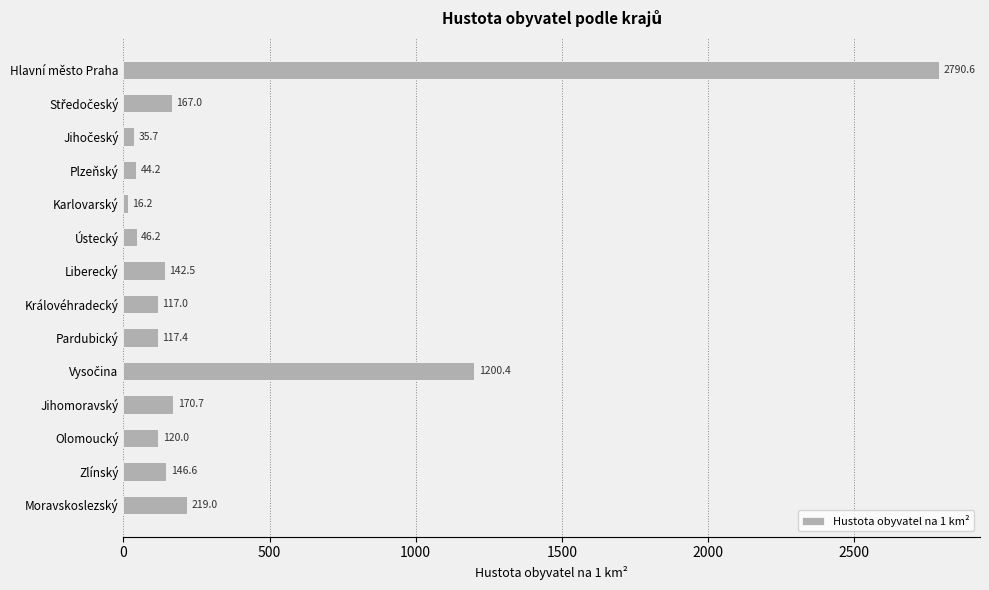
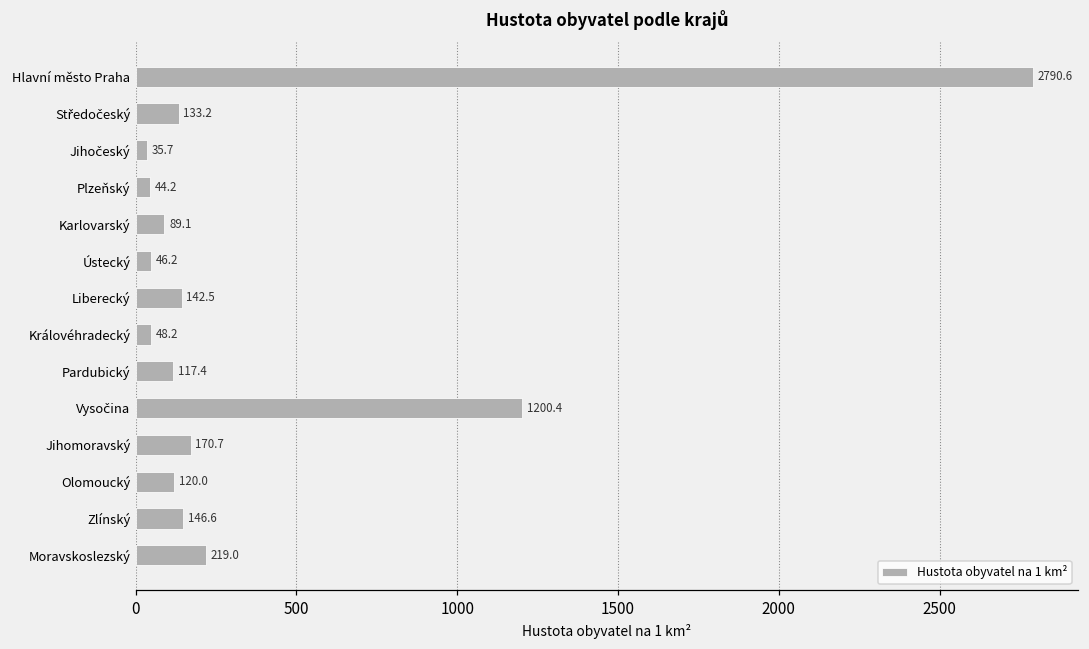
  {
    "Hlavní město Praha": 2790.6,
-   "Středočeský": 167.0,
+   "Středočeský": 133.2,
    "Jihočeský": 35.7,
    "Plzeňský": 44.2,
-   "Karlovarský": 16.2,
+   "Karlovarský": 89.1,
    "Ústecký": 46.2,
    "Liberecký": 142.5,
-   "Královéhradecký": 117.0,
+   "Královéhradecký": 48.2,
    "Pardubický": 117.4,
    "Vysočina": 1200.4,
    "Jihomoravský": 170.7,
    "Olomoucký": 120.0,
    "Zlínský": 146.6,
    "Moravskoslezský": 219.0
  }
